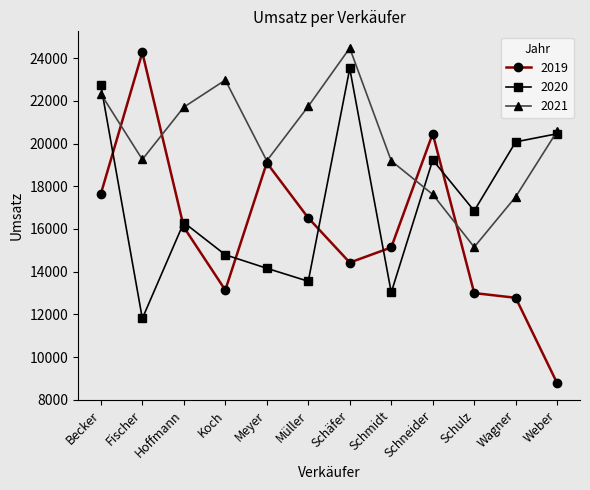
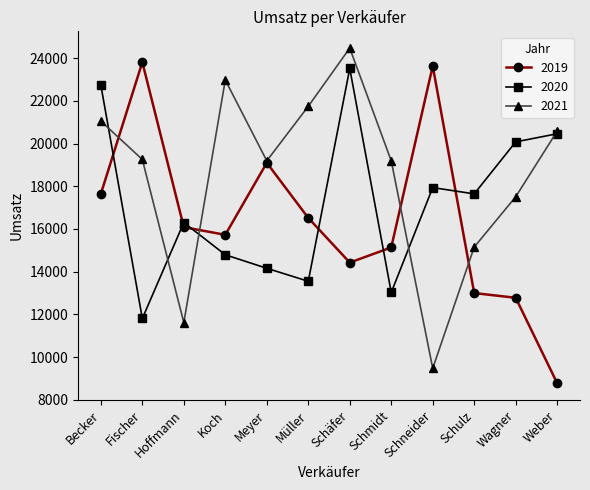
  {
    "2019": {
      "Becker": 17600,
-     "Fischer": 24300,
+     "Fischer": 23800,
      "Hoffmann": 16100,
-     "Koch": 13100,
+     "Koch": 15700,
      "Müller": 16500,
      "Schäfer": 14400,
      "Schmidt": 15100,
-     "Schneider": 20500,
+     "Schneider": 23600,
      "Schulz": 13000,
      "Wagner": 12800,
      "Weber": 8800
    },
    "2020": {
      "Becker": 22700,
      "Fischer": 11800,
      "Hoffmann": 16300,
      "Koch": 14800,
      "Meyer": 14200,
      "Müller": 13500,
      "Schäfer": 23500,
      "Schmidt": 13000,
-     "Schneider": 19200,
-     "Schulz": 16800,
+     "Schneider": 17900,
+     "Schulz": 17600,
      "Wagner": 20100,
      "Weber": 20500
    },
    "2021": {
-     "Becker": 22300,
+     "Becker": 21100,
      "Fischer": 19300,
-     "Hoffmann": 21700,
+     "Hoffmann": 11600,
      "Koch": 23000,
      "Müller": 21700,
      "Schäfer": 24500,
      "Schmidt": 19200,
-     "Schneider": 17600,
+     "Schneider": 9500,
      "Schulz": 15200,
      "Wagner": 17500,
      "Weber": 20600
    }
  }
